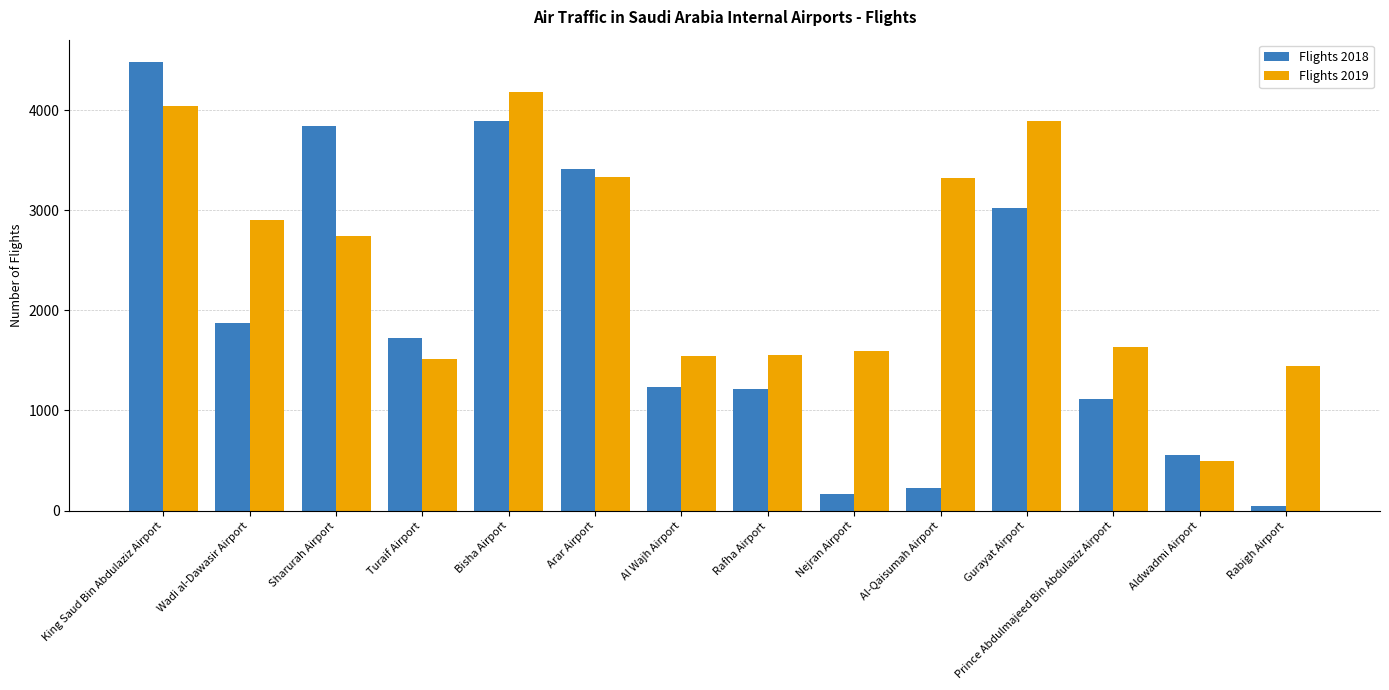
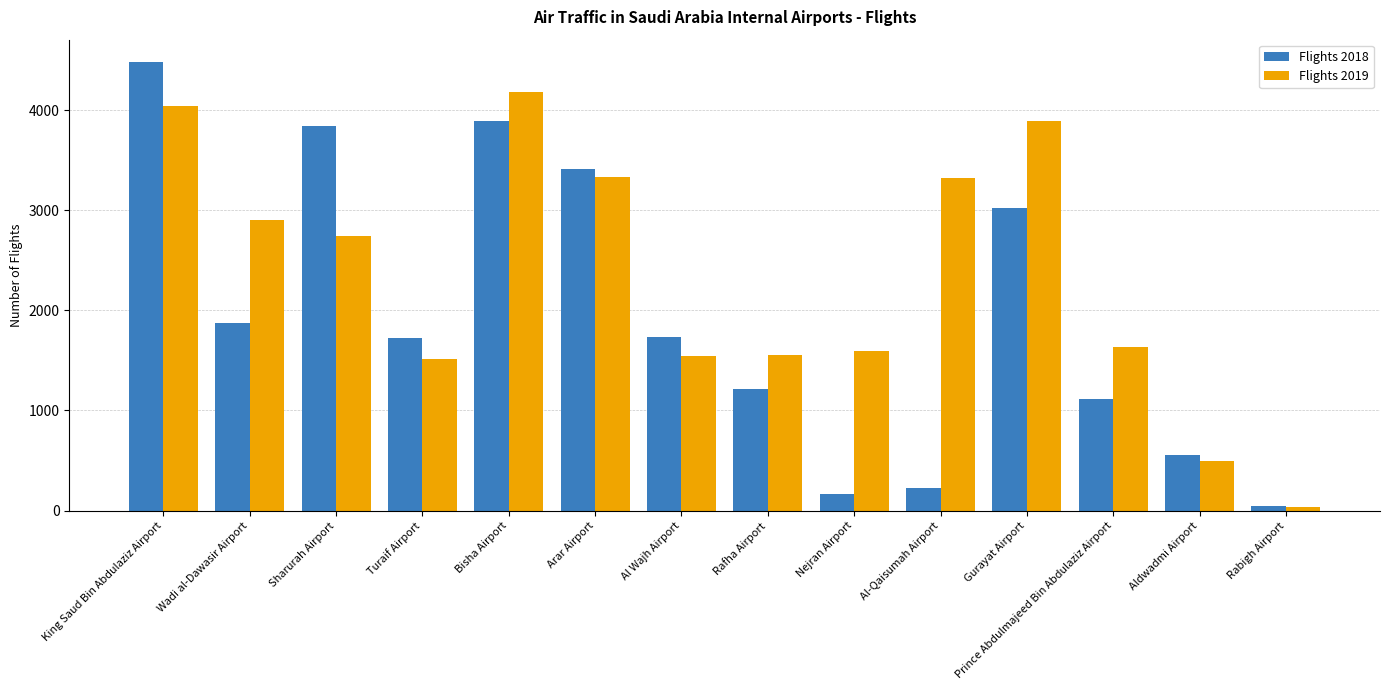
  {
    "Flights 2018": {
      "King Saud Bin Abdulaziz Airport": 4480,
      "Wadi al-Dawasir Airport": 1880,
      "Sharurah Airport": 3840,
      "Turaif Airport": 1720,
      "Bisha Airport": 3890,
      "Arar Airport": 3420,
-     "Al Wajh Airport": 1240,
+     "Al Wajh Airport": 1730,
      "Rafha Airport": 1210,
      "Nejran Airport": 160,
      "Al-Qaisumah Airport": 230,
      "Gurayat Airport": 3030,
      "Prince Abdulmajeed Bin Abdulaziz Airport": 1110,
      "Aldwadmi Airport": 550,
      "Rabigh Airport": 50
    },
    "Flights 2019": {
      "King Saud Bin Abdulaziz Airport": 4040,
      "Wadi al-Dawasir Airport": 2900,
      "Sharurah Airport": 2740,
      "Turaif Airport": 1510,
      "Bisha Airport": 4190,
      "Arar Airport": 3330,
      "Al Wajh Airport": 1540,
      "Rafha Airport": 1550,
      "Nejran Airport": 1600,
      "Al-Qaisumah Airport": 3330,
      "Gurayat Airport": 3890,
      "Prince Abdulmajeed Bin Abdulaziz Airport": 1640,
      "Aldwadmi Airport": 490,
-     "Rabigh Airport": 1440
+     "Rabigh Airport": 30
    }
  }
